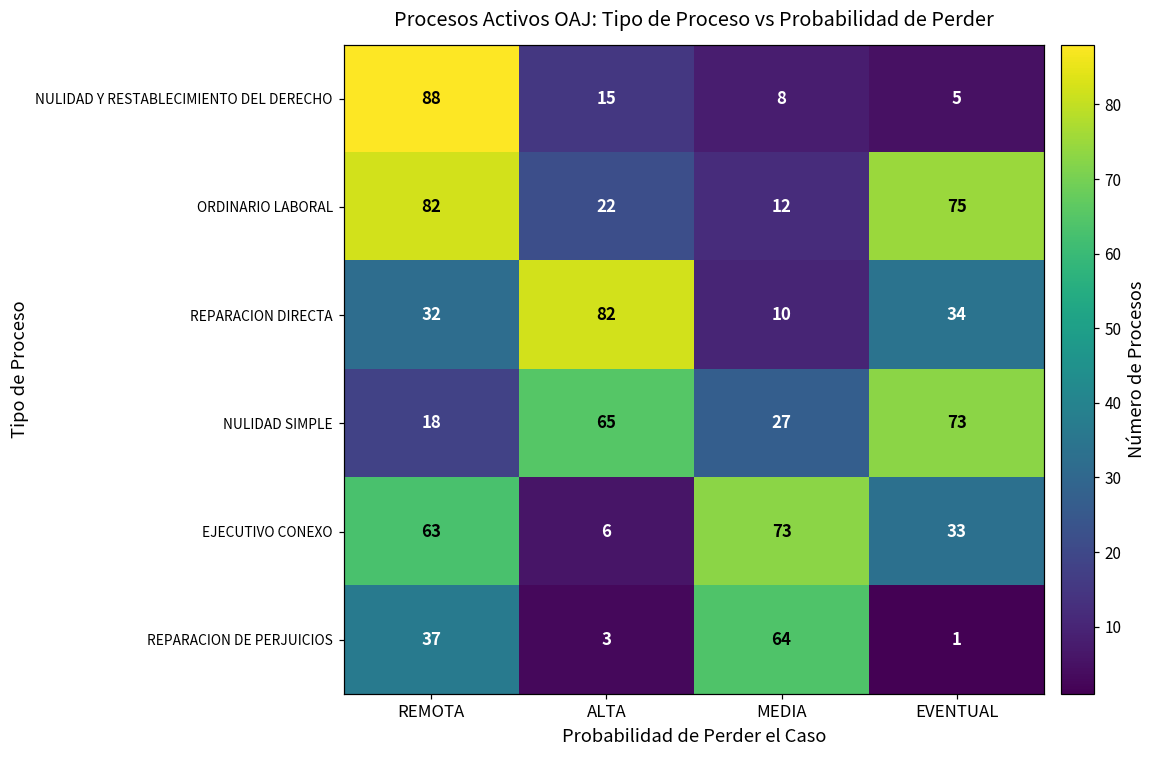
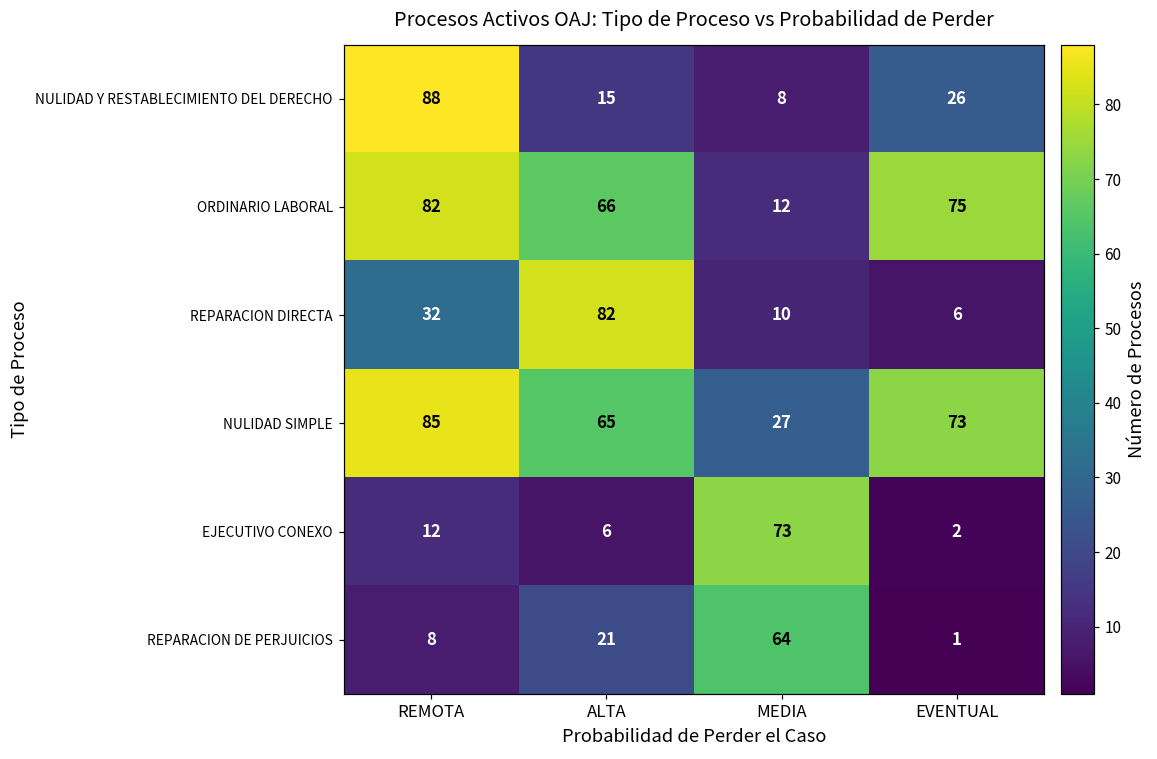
  {
    "NULIDAD Y RESTABLECIMIENTO DEL DERECHO": {
      "REMOTA": 88,
      "ALTA": 15,
      "MEDIA": 8,
-     "EVENTUAL": 5
+     "EVENTUAL": 26
    },
    "ORDINARIO LABORAL": {
      "REMOTA": 82,
-     "ALTA": 22,
+     "ALTA": 66,
      "MEDIA": 12,
      "EVENTUAL": 75
    },
    "REPARACION DIRECTA": {
      "REMOTA": 32,
      "ALTA": 82,
      "MEDIA": 10,
-     "EVENTUAL": 34
+     "EVENTUAL": 6
    },
    "NULIDAD SIMPLE": {
-     "REMOTA": 18,
+     "REMOTA": 85,
      "ALTA": 65,
      "MEDIA": 27,
      "EVENTUAL": 73
    },
    "EJECUTIVO CONEXO": {
-     "REMOTA": 63,
+     "REMOTA": 12,
      "ALTA": 6,
      "MEDIA": 73,
-     "EVENTUAL": 33
+     "EVENTUAL": 2
    },
    "REPARACION DE PERJUICIOS": {
-     "REMOTA": 37,
-     "ALTA": 3,
+     "REMOTA": 8,
+     "ALTA": 21,
      "MEDIA": 64,
      "EVENTUAL": 1
    }
  }
